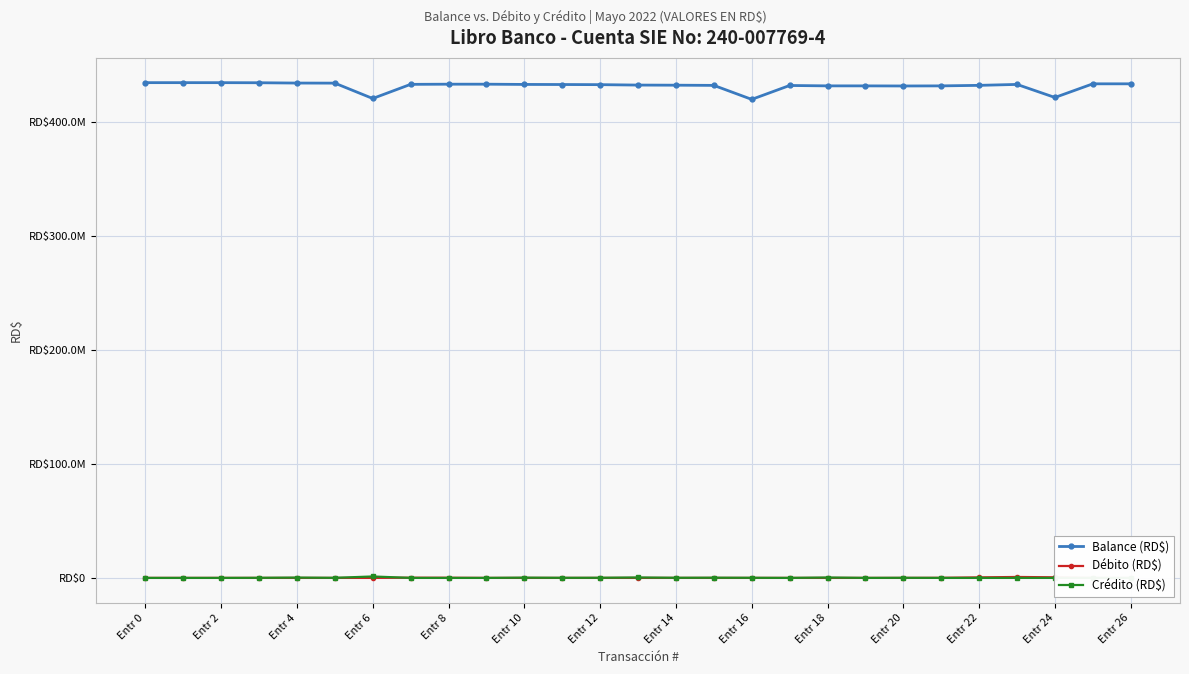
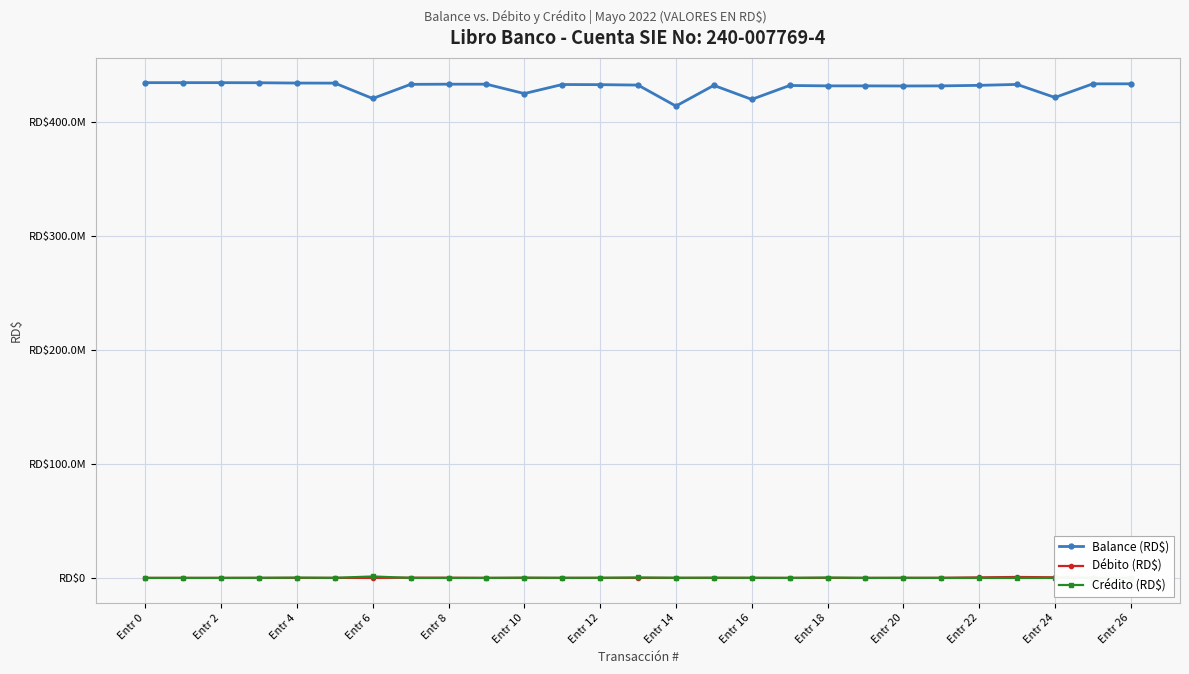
  {
    "Balance (RD$)": {
      "Entr 0": "RD$434000000",
      "Entr 2": "RD$434000000",
      "Entr 4": "RD$434000000",
      "Entr 6": "RD$420000000",
      "Entr 8": "RD$433000000",
-     "Entr 10": "RD$433000000",
+     "Entr 10": "RD$425000000",
      "Entr 12": "RD$432000000",
-     "Entr 14": "RD$432000000",
+     "Entr 14": "RD$414000000",
      "Entr 16": "RD$420000000",
      "Entr 18": "RD$431000000",
      "Entr 20": "RD$431000000",
      "Entr 22": "RD$432000000",
      "Entr 24": "RD$421000000",
      "Entr 26": "RD$433000000"
    }
  }
